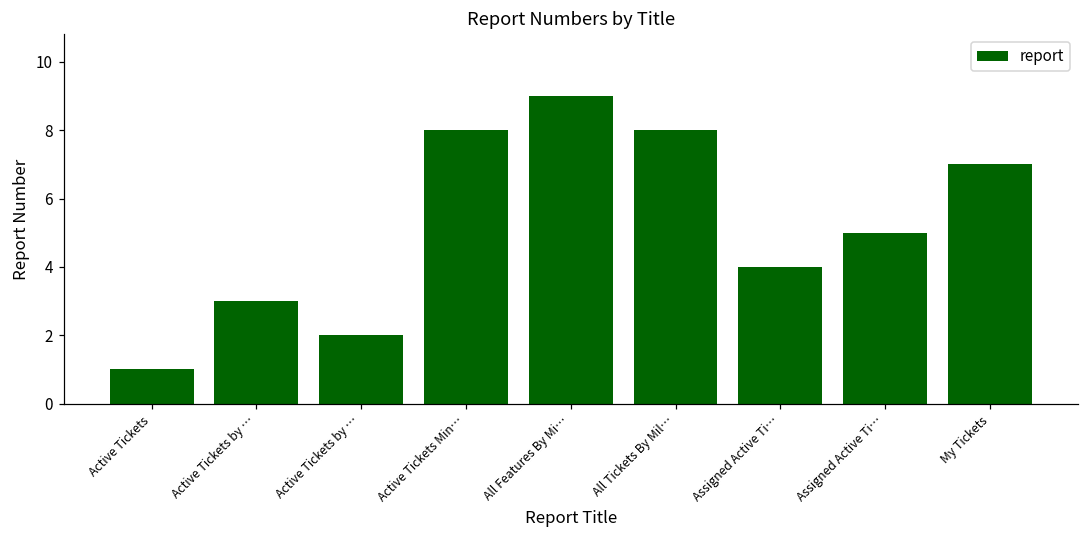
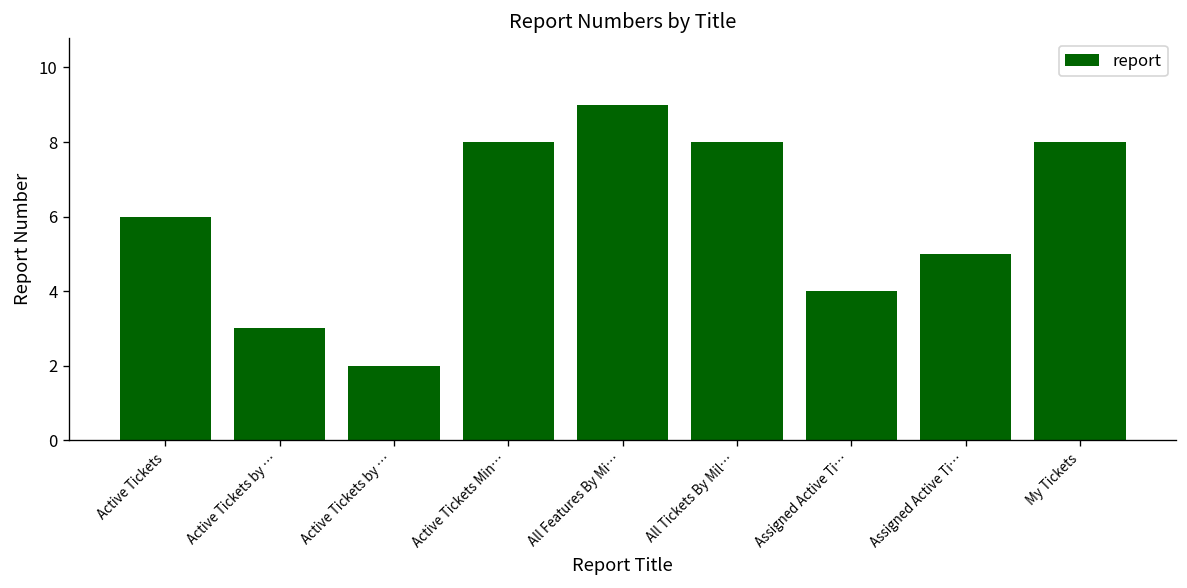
  {
-   "Active Tickets": 1,
+   "Active Tickets": 6,
    "Active Tickets Min…": 8,
    "All Features By Mi…": 9,
    "All Tickets By Mil…": 8,
-   "My Tickets": 7
+   "My Tickets": 8
  }
